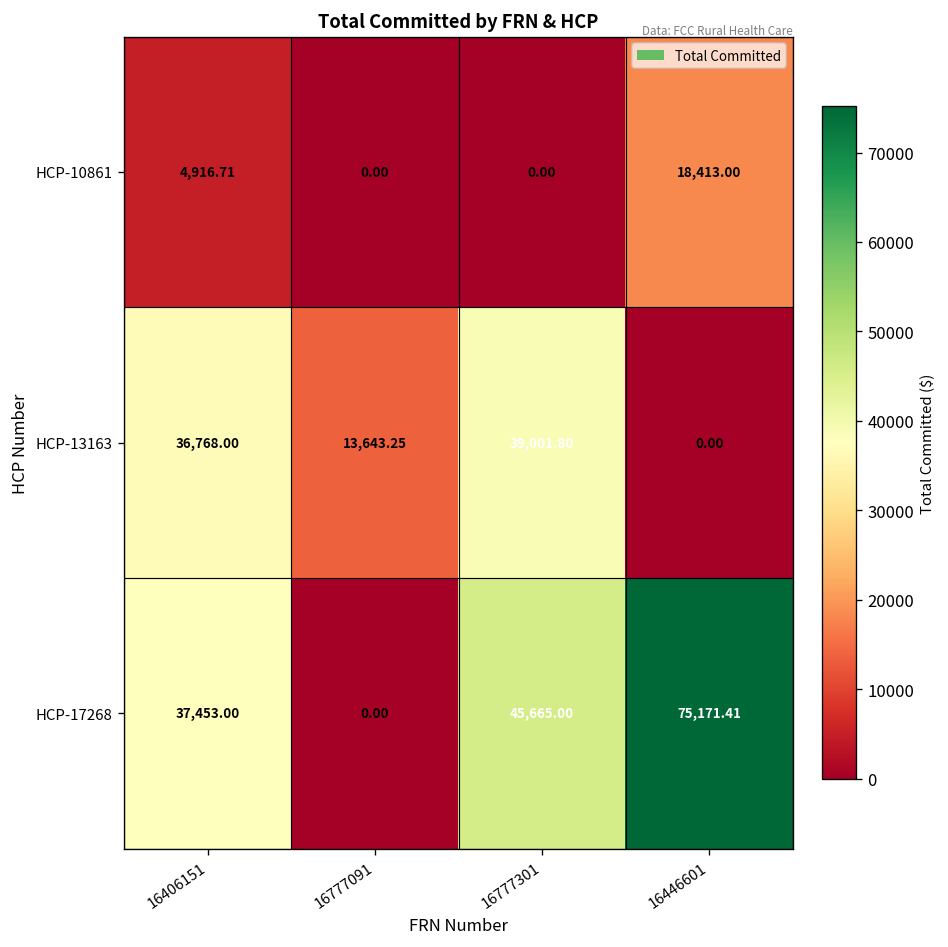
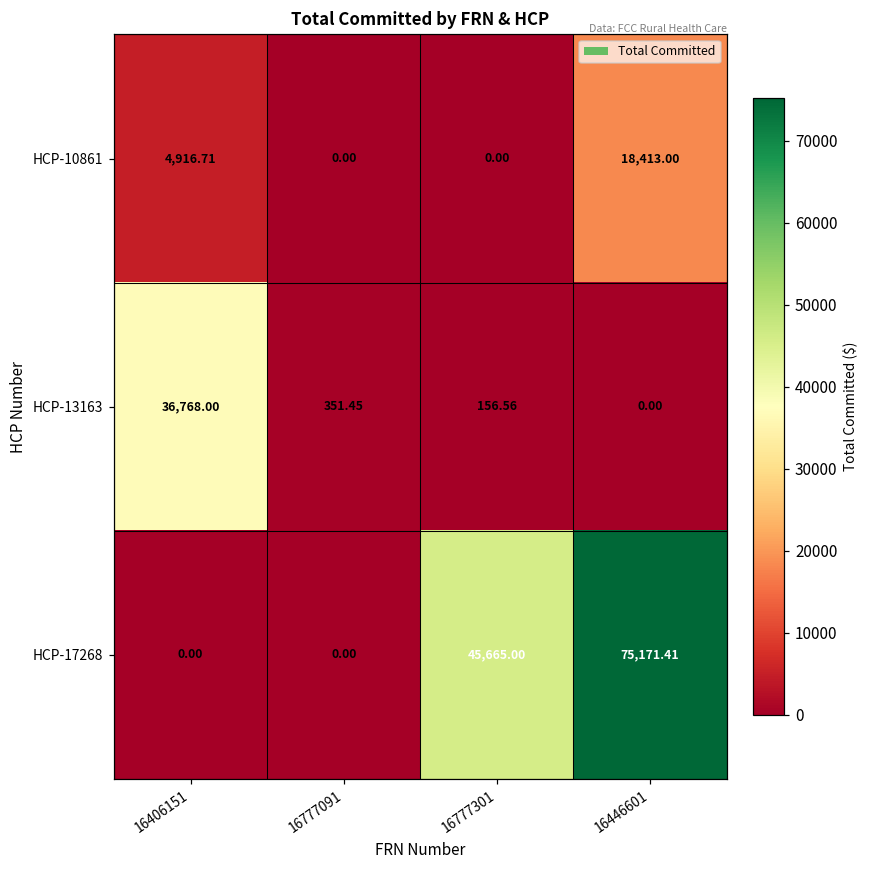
  {
    "HCP-10861": {
      "16406151": "4,916.71",
      "16777091": "0.00",
      "16777301": "0.00",
      "16446601": "18,413.00"
    },
    "HCP-13163": {
      "16406151": "36,768.00",
-     "16777091": "13,643.25",
-     "16777301": "39,001.80",
+     "16777091": "351.45",
+     "16777301": "156.56",
      "16446601": "0.00"
    },
    "HCP-17268": {
-     "16406151": "37,453.00",
+     "16406151": "0.00",
      "16777091": "0.00",
      "16777301": "45,665.00",
      "16446601": "75,171.41"
    }
  }
